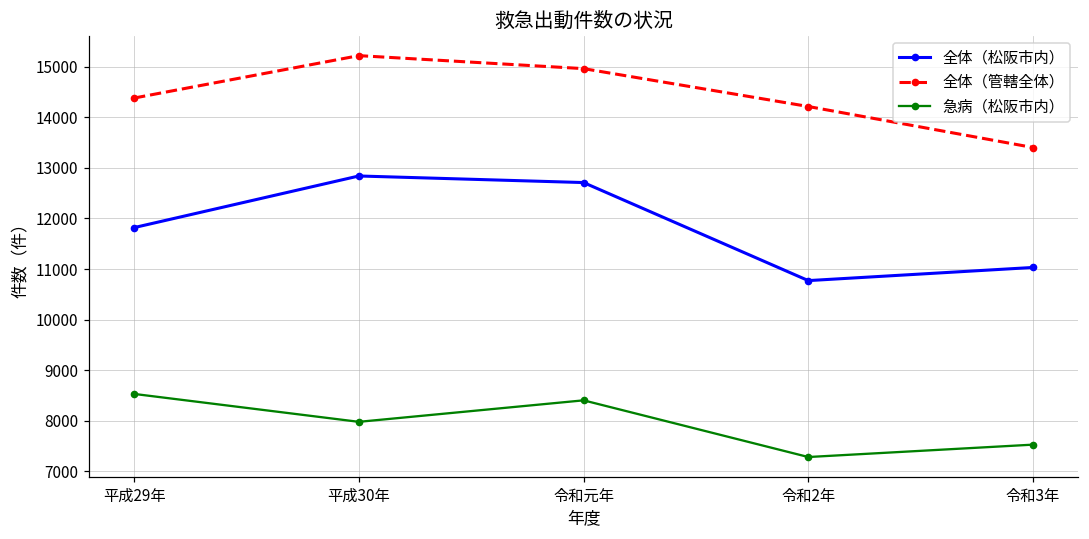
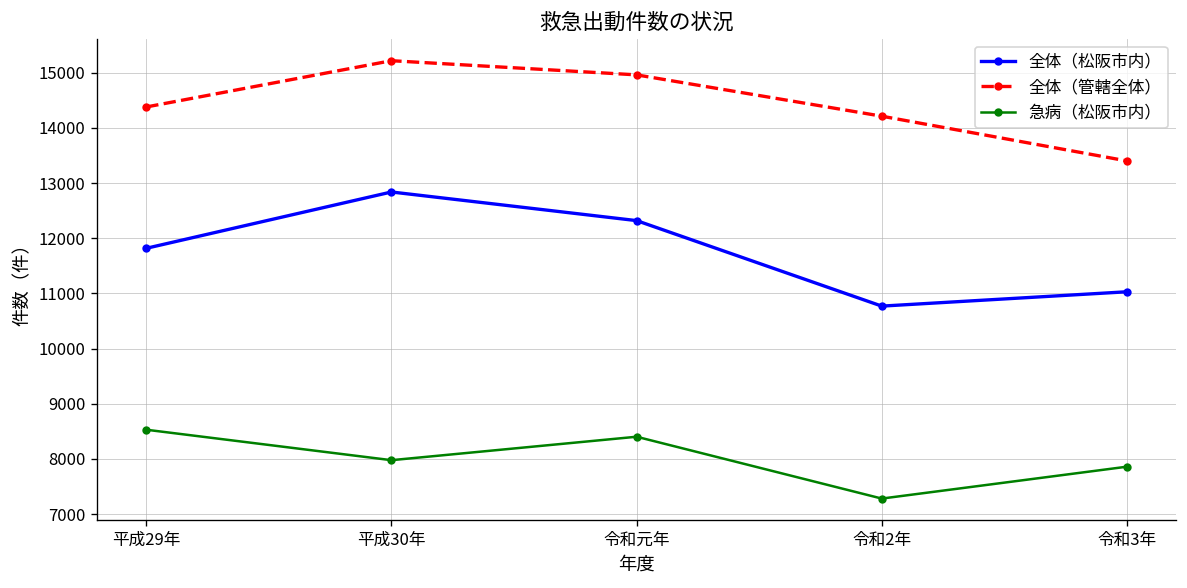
  {
    "全体（松阪市内）": {
      "平成29年": 11800,
      "平成30年": 12800,
-     "令和元年": 12700,
+     "令和元年": 12300,
      "令和2年": 10800,
      "令和3年": 11000
    },
    "全体（管轄全体）": {
      "平成29年": 14400,
      "平成30年": 15200,
      "令和元年": 15000,
      "令和2年": 14200,
      "令和3年": 13400
    },
    "急病（松阪市内）": {
      "平成29年": 8500,
      "平成30年": 8000,
      "令和元年": 8400,
      "令和2年": 7300,
-     "令和3年": 7500
+     "令和3年": 7900
    }
  }
